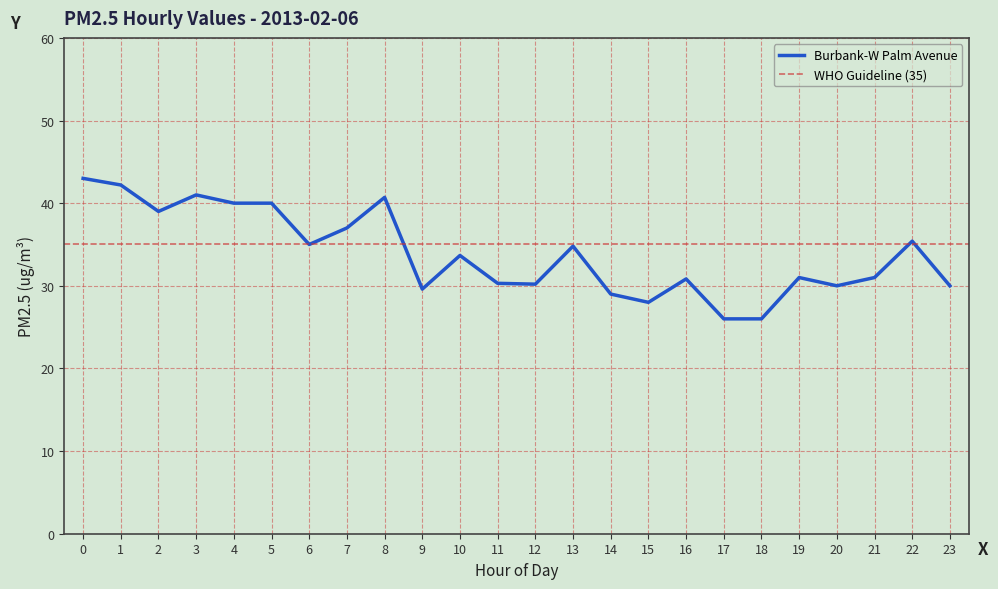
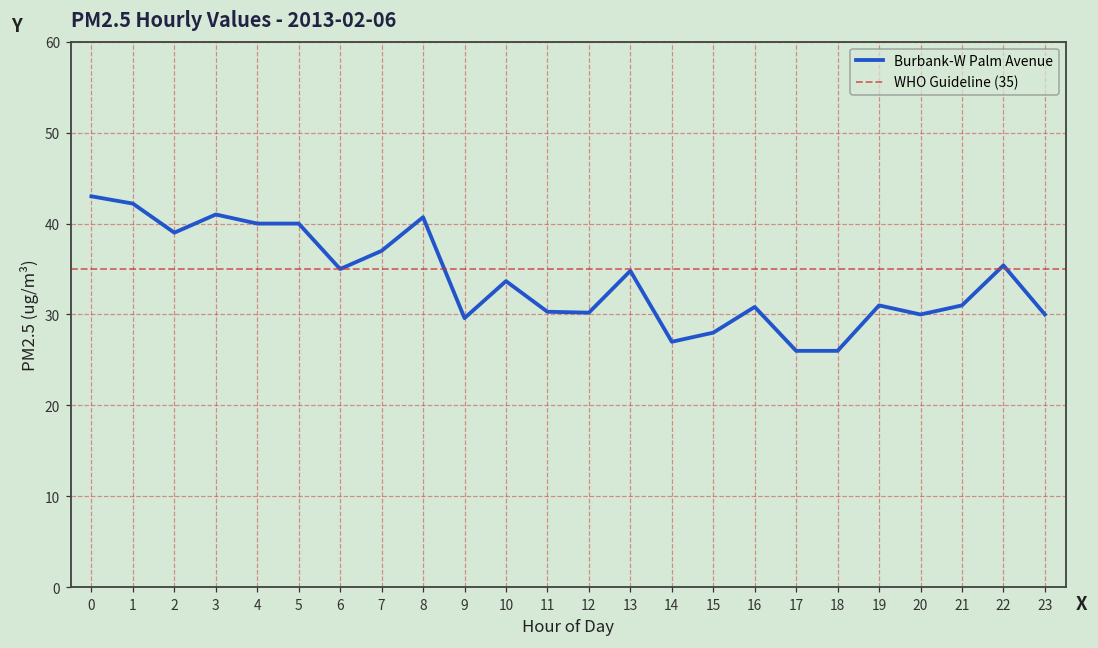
  {
    "0": 43,
    "1": 42,
    "2": 39,
    "3": 41,
    "4": 40,
    "5": 40,
    "6": 35,
    "7": 37,
    "8": 41,
    "9": 30,
    "10": 34,
    "11": 30,
    "12": 30,
    "13": 35,
-   "14": 29,
+   "14": 27,
    "15": 28,
    "16": 31,
    "17": 26,
    "18": 26,
    "19": 31,
    "20": 30,
    "21": 31,
    "22": 35,
    "23": 30
  }
